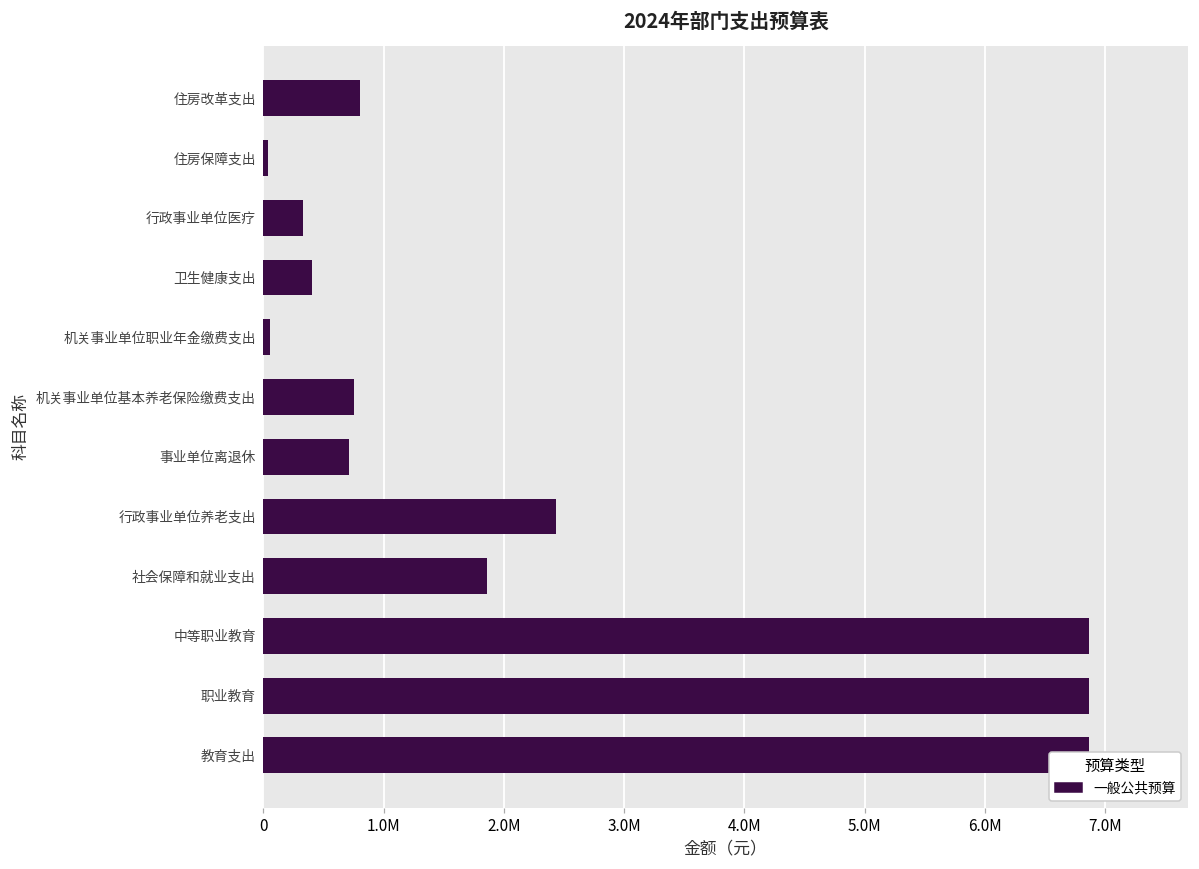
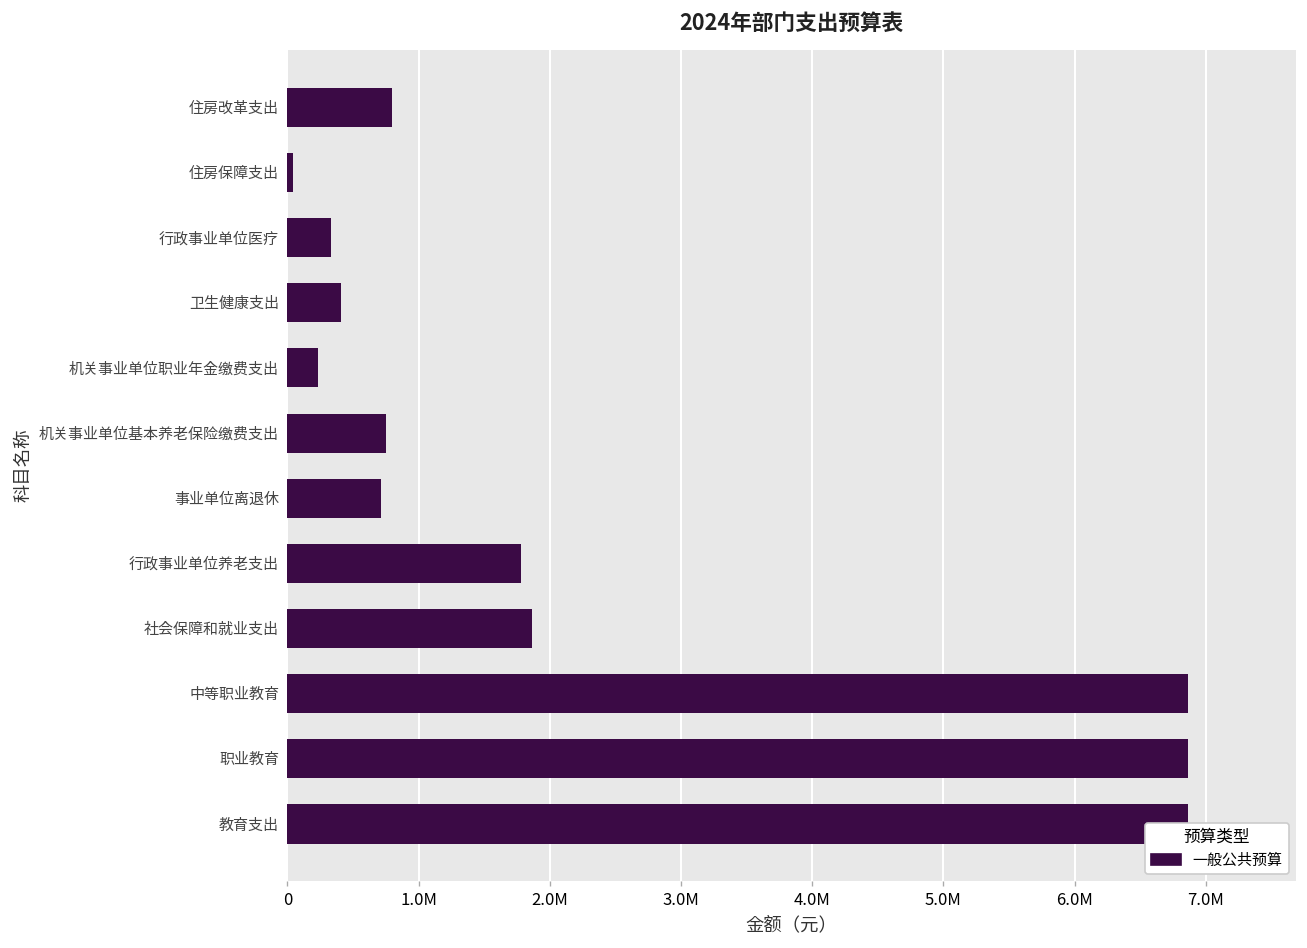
  {
    "住房改革支出": 800000,
    "住房保障支出": 40000,
    "行政事业单位医疗": 330000,
    "卫生健康支出": 410000,
-   "机关事业单位职业年金缴费支出": 50000,
+   "机关事业单位职业年金缴费支出": 230000,
    "机关事业单位基本养老保险缴费支出": 760000,
    "事业单位离退休": 710000,
-   "行政事业单位养老支出": 2440000,
+   "行政事业单位养老支出": 1780000,
    "社会保障和就业支出": 1860000,
    "中等职业教育": 6860000,
    "职业教育": 6860000
  }
